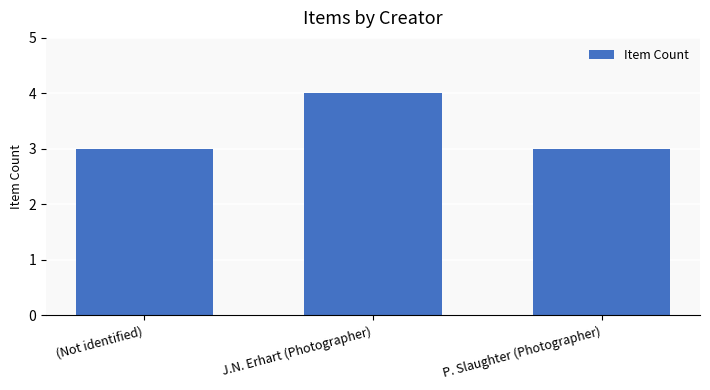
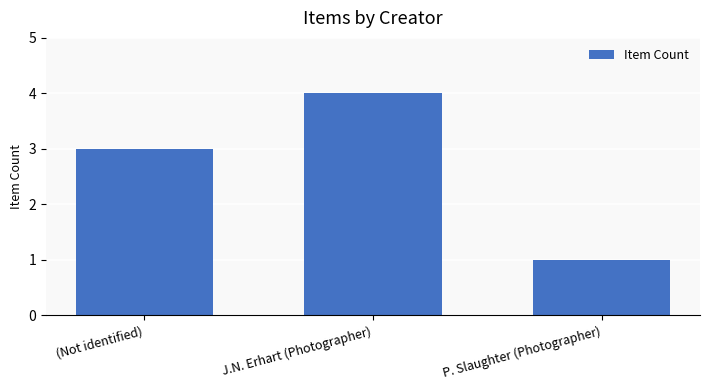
  {
    "(Not identified)": 3,
    "J.N. Erhart (Photographer)": 4,
-   "P. Slaughter (Photographer)": 3
+   "P. Slaughter (Photographer)": 1
  }
